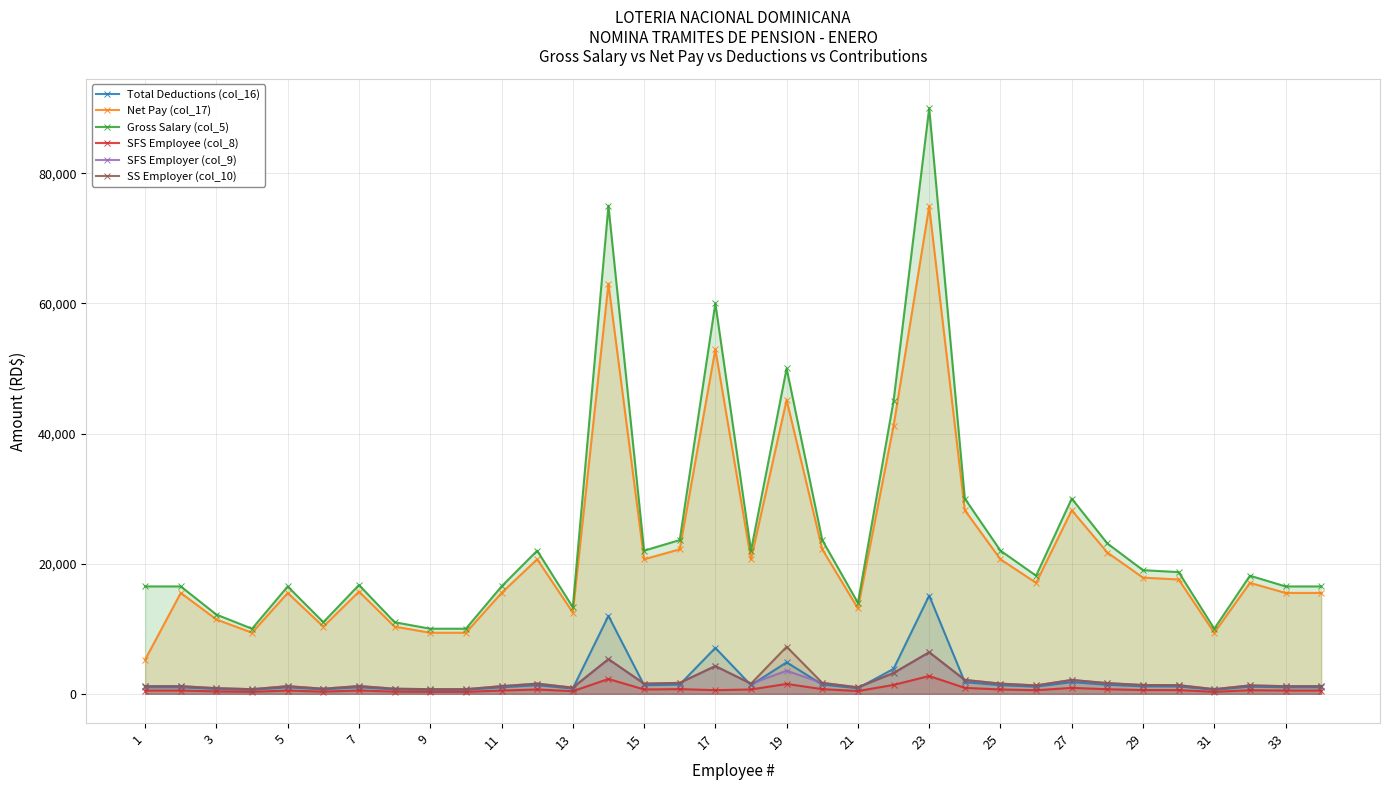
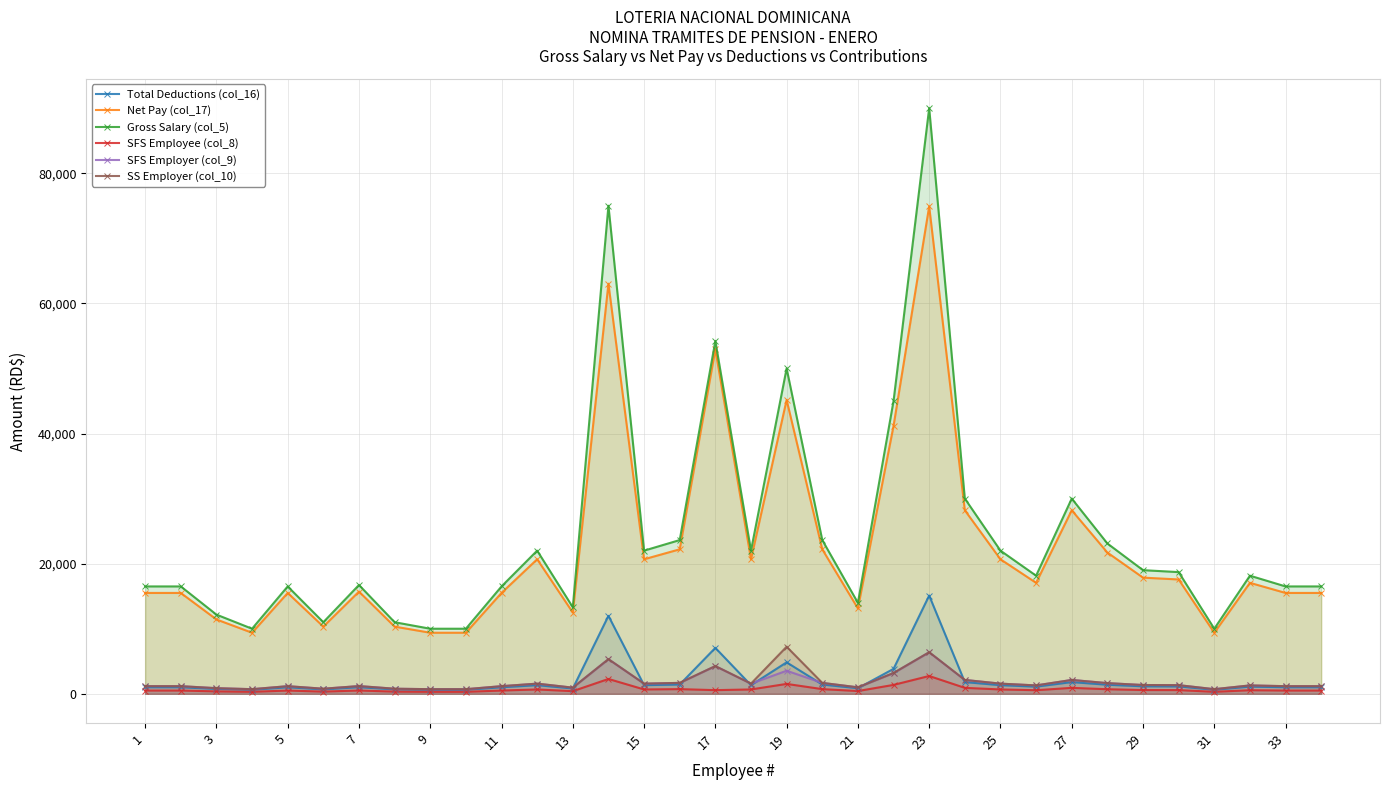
  {
    "Total Deductions (col_16)": {
      "17": "7,000",
      "19": "5,000",
      "23": "15,000"
    },
    "Net Pay (col_17)": {
-     "1": "5,000",
+     "1": "15,000",
      "3": "11,000",
      "5": "15,000",
      "7": "16,000",
      "9": "9,000",
      "11": "15,000",
      "13": "12,000",
      "15": "21,000",
      "17": "53,000",
      "19": "45,000",
      "21": "13,000",
      "23": "75,000",
      "25": "21,000",
      "27": "28,000",
      "29": "18,000",
      "31": "9,000",
      "33": "15,000"
    },
    "Gross Salary (col_5)": {
      "1": "17,000",
      "3": "12,000",
      "5": "17,000",
      "7": "17,000",
      "9": "10,000",
      "11": "17,000",
      "13": "13,000",
      "15": "22,000",
-     "17": "60,000",
+     "17": "54,000",
      "19": "50,000",
      "21": "14,000",
      "23": "90,000",
      "25": "22,000",
      "27": "30,000",
      "29": "19,000",
      "31": "10,000",
      "33": "17,000"
    },
    "SFS Employee (col_8)": {
      "1": "1,000",
      "5": "1,000",
      "7": "1,000",
      "11": "1,000",
      "13": "0",
      "15": "1,000",
      "17": "1,000",
      "19": "2,000",
      "21": "0",
      "23": "3,000",
      "25": "1,000",
      "27": "1,000",
      "29": "1,000",
      "33": "1,000"
    },
    "SFS Employer (col_9)": {
      "19": "4,000"
    },
    "SS Employer (col_10)": {
      "19": "7,000"
    }
  }
